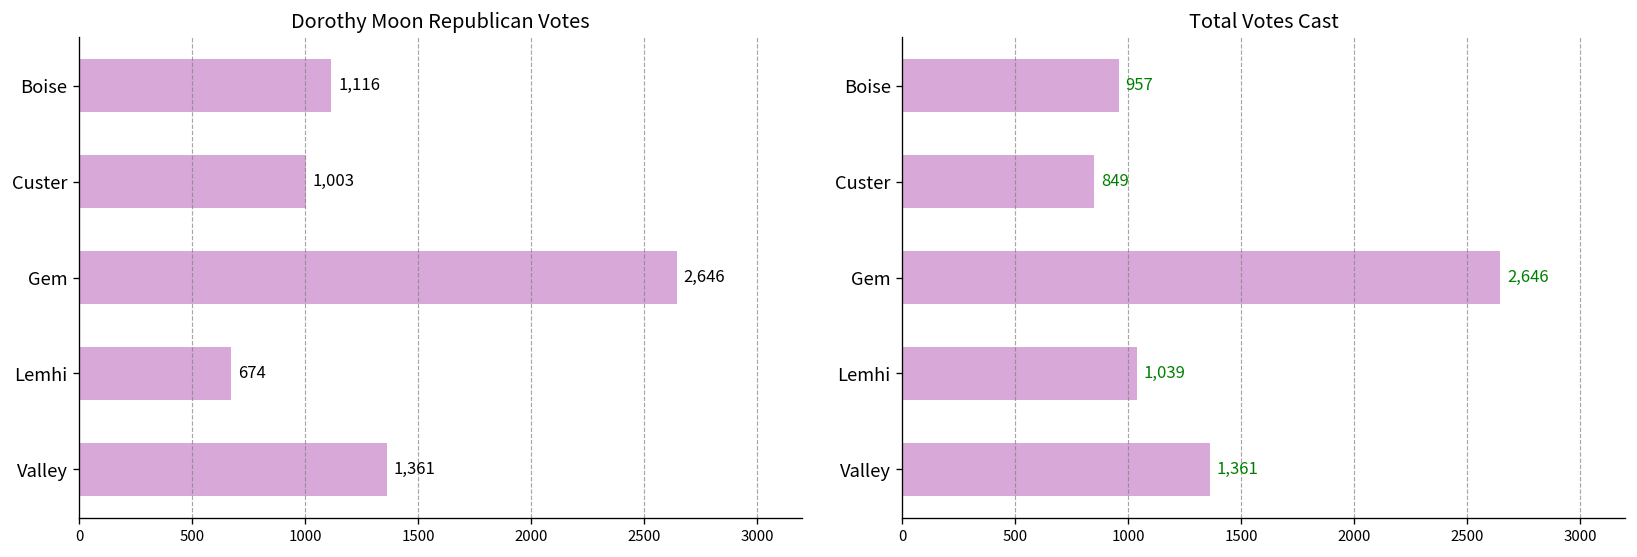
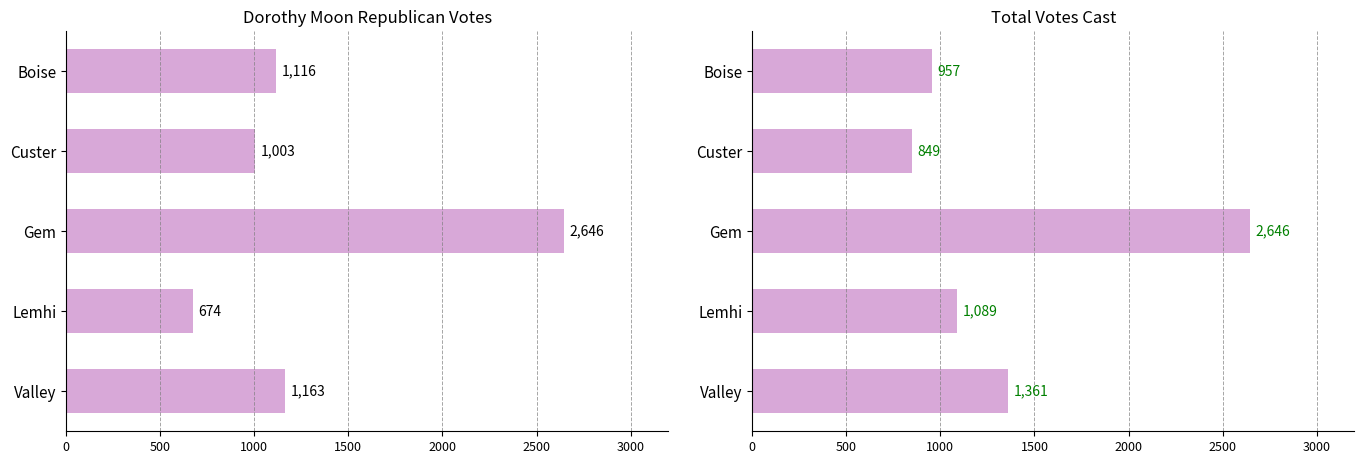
  {
    "Dorothy Moon Republican Votes": {
      "Boise": "1,116",
      "Custer": "1,003",
      "Gem": "2,646",
      "Lemhi": "674",
-     "Valley": "1,361"
+     "Valley": "1,163"
    },
    "Total Votes Cast": {
      "Boise": "957",
      "Custer": "849",
      "Gem": "2,646",
-     "Lemhi": "1,039",
+     "Lemhi": "1,089",
      "Valley": "1,361"
    }
  }
